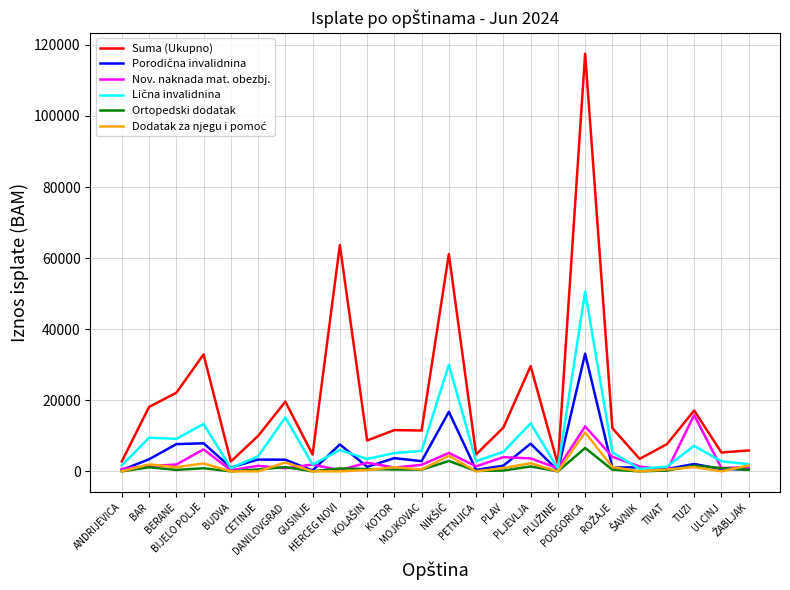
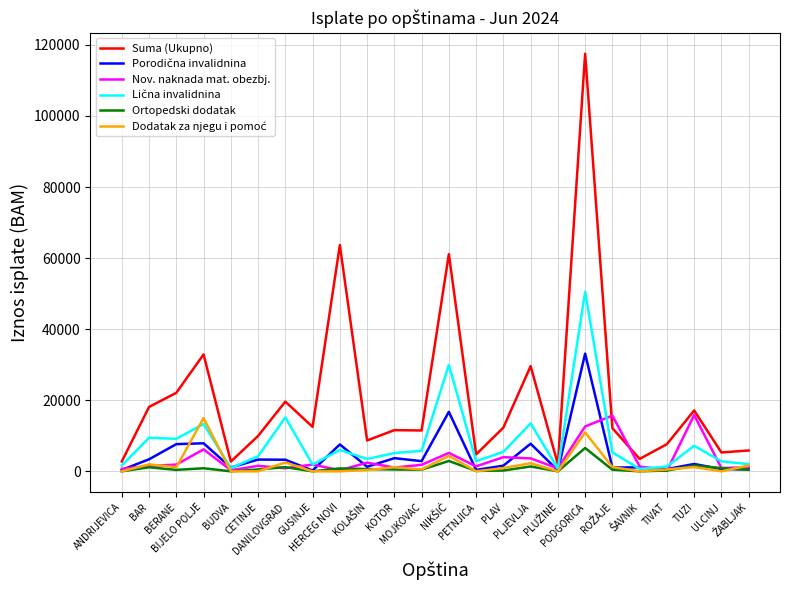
  {
    "Suma (Ukupno)": {
      "ANDRIJEVICA": 3000,
      "BAR": 18000,
      "BERANE": 22000,
      "BIJELO POLJE": 33000,
      "BUDVA": 3000,
      "CETINJE": 10000,
      "DANILOVGRAD": 20000,
-     "GUSINJE": 5000,
+     "GUSINJE": 13000,
      "HERCEG NOVI": 64000,
      "KOLAŠIN": 9000,
      "KOTOR": 12000,
      "MOJKOVAC": 11000,
      "NIKŠIĆ": 61000,
      "PETNJICA": 5000,
      "PLAV": 12000,
      "PLJEVLJA": 30000,
      "PLUŽINE": 2000,
      "PODGORICA": 118000,
      "ROŽAJE": 12000,
      "ŠAVNIK": 3000,
      "TIVAT": 8000,
      "TUZI": 17000,
      "ULCINJ": 5000,
      "ŽABLJAK": 6000
    },
    "Porodična invalidnina": {
      "BAR": 3000,
      "BERANE": 8000,
      "BIJELO POLJE": 8000,
      "CETINJE": 3000,
      "DANILOVGRAD": 3000,
      "HERCEG NOVI": 8000,
      "KOTOR": 4000,
      "MOJKOVAC": 3000,
      "NIKŠIĆ": 17000,
      "PLJEVLJA": 8000,
      "PODGORICA": 33000
    },
    "Nov. naknada mat. obezbj.": {
      "BERANE": 2000,
      "BIJELO POLJE": 6000,
      "CETINJE": 2000,
      "KOLAŠIN": 2000,
      "MOJKOVAC": 2000,
      "NIKŠIĆ": 5000,
      "PETNJICA": 1000,
      "PLAV": 4000,
      "PLJEVLJA": 4000,
      "PODGORICA": 13000,
-     "ROŽAJE": 4000,
+     "ROŽAJE": 16000,
      "TUZI": 16000
    },
    "Lična invalidnina": {
      "ANDRIJEVICA": 2000,
      "BAR": 9000,
      "BERANE": 9000,
      "BIJELO POLJE": 13000,
      "CETINJE": 4000,
      "DANILOVGRAD": 15000,
      "HERCEG NOVI": 6000,
      "KOLAŠIN": 3000,
      "KOTOR": 5000,
      "MOJKOVAC": 6000,
      "NIKŠIĆ": 30000,
      "PETNJICA": 3000,
      "PLAV": 5000,
      "PLJEVLJA": 13000,
      "PODGORICA": 51000,
      "ROŽAJE": 5000,
      "TIVAT": 1000,
      "TUZI": 7000,
      "ULCINJ": 3000
    },
    "Ortopedski dodatak": {
      "BERANE": 0,
      "BIJELO POLJE": 1000,
      "NIKŠIĆ": 3000,
      "PLJEVLJA": 1000,
      "PODGORICA": 7000
    },
    "Dodatak za njegu i pomoć": {
      "BERANE": 1000,
-     "BIJELO POLJE": 2000,
+     "BIJELO POLJE": 15000,
      "DANILOVGRAD": 2000,
      "NIKŠIĆ": 4000,
      "PLJEVLJA": 2000,
      "PODGORICA": 11000
    }
  }
